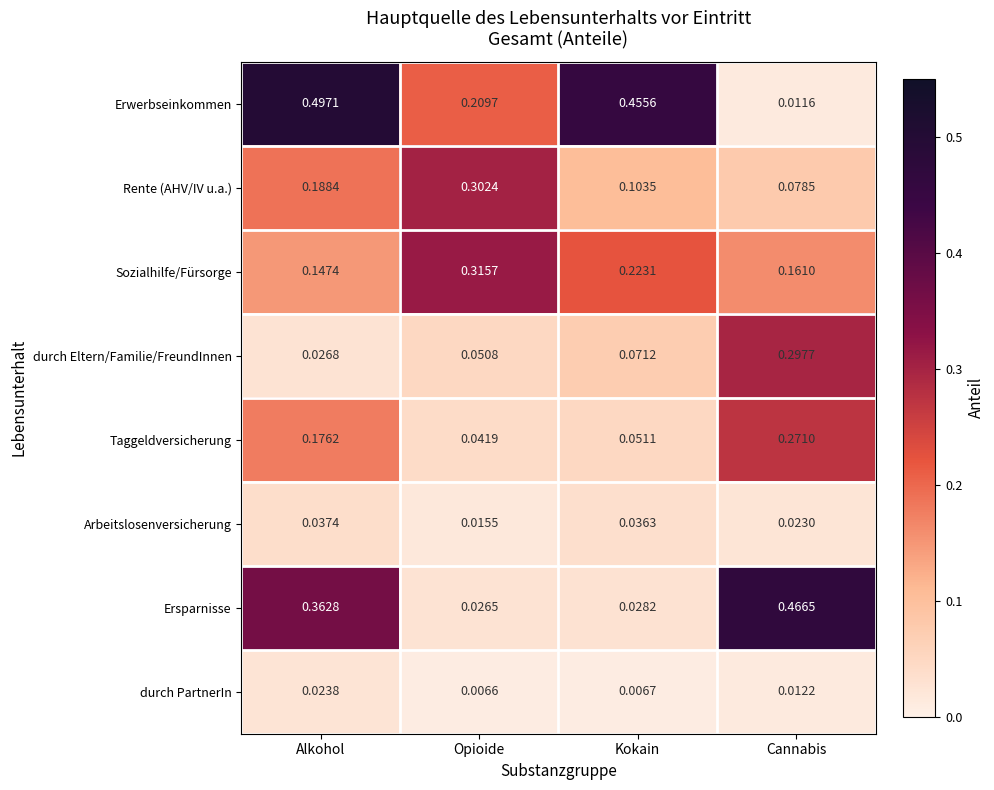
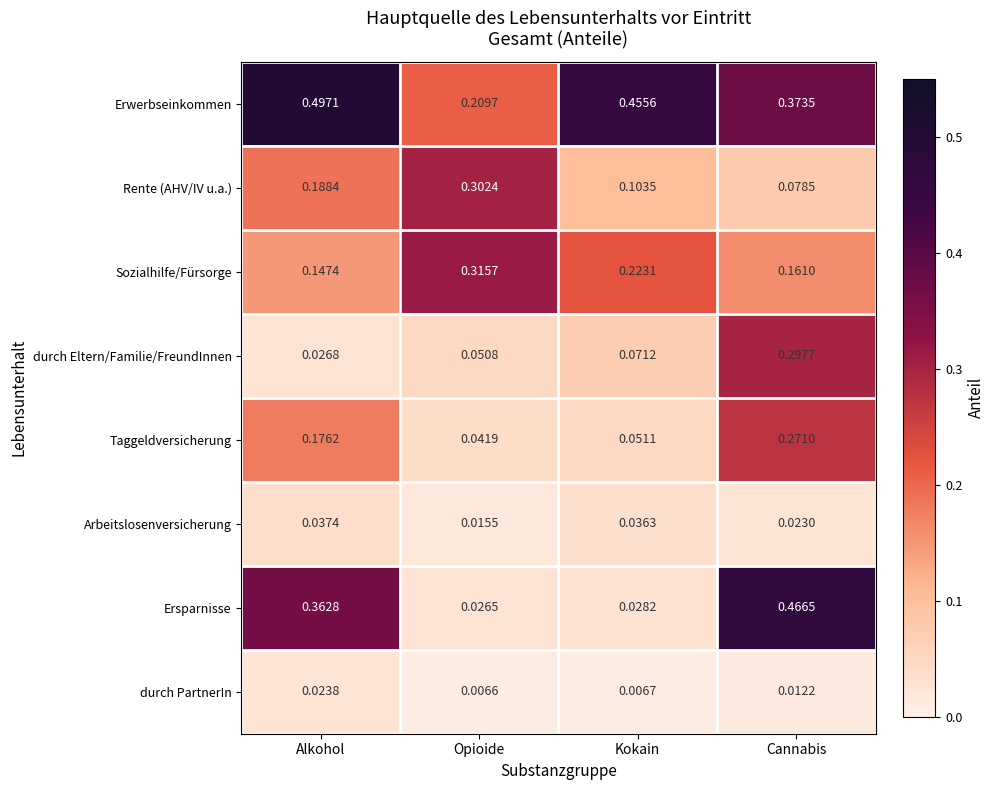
  {
    "Erwerbseinkommen": {
      "Alkohol": 0.4971,
      "Opioide": 0.2097,
      "Kokain": 0.4556,
-     "Cannabis": 0.0116
+     "Cannabis": 0.3735
    },
    "Rente (AHV/IV u.a.)": {
      "Alkohol": 0.1884,
      "Opioide": 0.3024,
      "Kokain": 0.1035,
      "Cannabis": 0.0785
    },
    "Sozialhilfe/Fürsorge": {
      "Alkohol": 0.1474,
      "Opioide": 0.3157,
      "Kokain": 0.2231,
      "Cannabis": 0.1610
    },
    "durch Eltern/Familie/FreundInnen": {
      "Alkohol": 0.0268,
      "Opioide": 0.0508,
      "Kokain": 0.0712,
      "Cannabis": 0.2977
    },
    "Taggeldversicherung": {
      "Alkohol": 0.1762,
      "Opioide": 0.0419,
      "Kokain": 0.0511,
      "Cannabis": 0.2710
    },
    "Arbeitslosenversicherung": {
      "Alkohol": 0.0374,
      "Opioide": 0.0155,
      "Kokain": 0.0363,
      "Cannabis": 0.0230
    },
    "Ersparnisse": {
      "Alkohol": 0.3628,
      "Opioide": 0.0265,
      "Kokain": 0.0282,
      "Cannabis": 0.4665
    },
    "durch PartnerIn": {
      "Alkohol": 0.0238,
      "Opioide": 0.0066,
      "Kokain": 0.0067,
      "Cannabis": 0.0122
    }
  }
